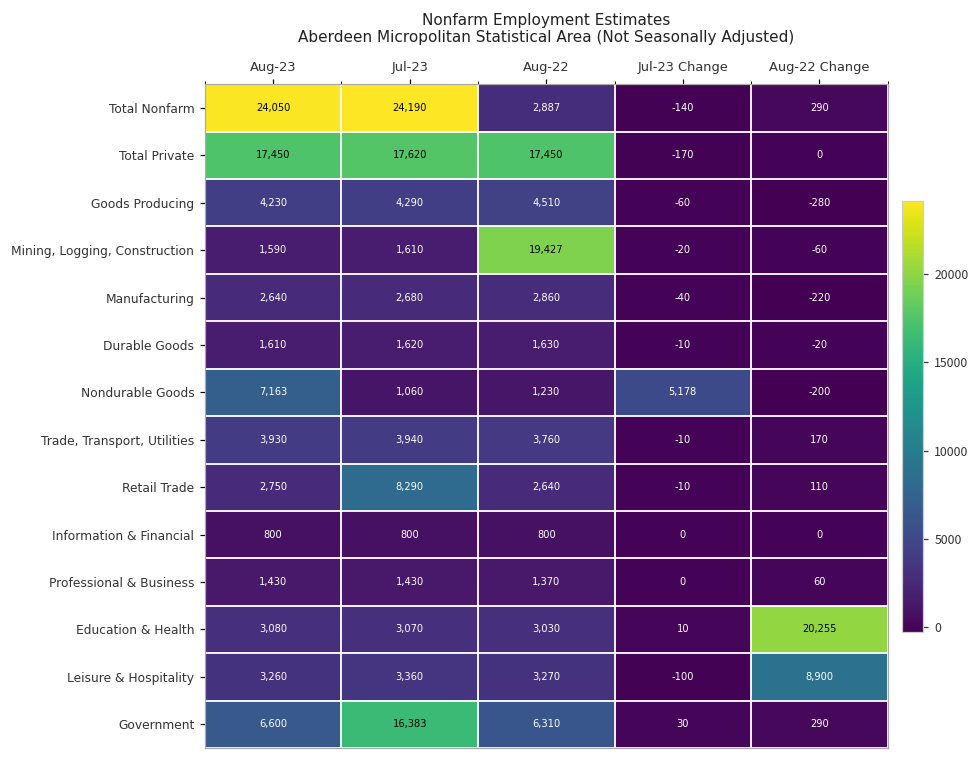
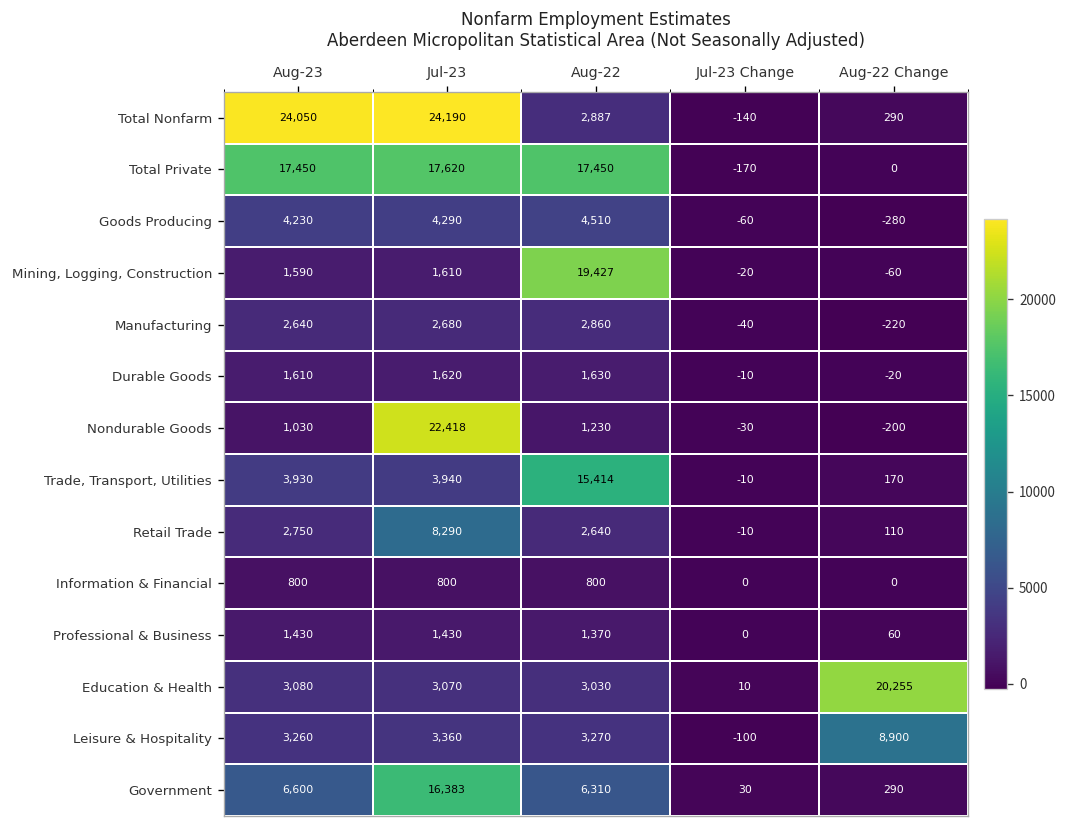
  {
    "Total Nonfarm": {
      "Aug-23": "24,050",
      "Jul-23": "24,190",
      "Aug-22": "2,887",
      "Jul-23 Change": "-140",
      "Aug-22 Change": "290"
    },
    "Total Private": {
      "Aug-23": "17,450",
      "Jul-23": "17,620",
      "Aug-22": "17,450",
      "Jul-23 Change": "-170",
      "Aug-22 Change": "0"
    },
    "Goods Producing": {
      "Aug-23": "4,230",
      "Jul-23": "4,290",
      "Aug-22": "4,510",
      "Jul-23 Change": "-60",
      "Aug-22 Change": "-280"
    },
    "Mining, Logging, Construction": {
      "Aug-23": "1,590",
      "Jul-23": "1,610",
      "Aug-22": "19,427",
      "Jul-23 Change": "-20",
      "Aug-22 Change": "-60"
    },
    "Manufacturing": {
      "Aug-23": "2,640",
      "Jul-23": "2,680",
      "Aug-22": "2,860",
      "Jul-23 Change": "-40",
      "Aug-22 Change": "-220"
    },
    "Durable Goods": {
      "Aug-23": "1,610",
      "Jul-23": "1,620",
      "Aug-22": "1,630",
      "Jul-23 Change": "-10",
      "Aug-22 Change": "-20"
    },
    "Nondurable Goods": {
-     "Aug-23": "7,163",
-     "Jul-23": "1,060",
+     "Aug-23": "1,030",
+     "Jul-23": "22,418",
      "Aug-22": "1,230",
-     "Jul-23 Change": "5,178",
+     "Jul-23 Change": "-30",
      "Aug-22 Change": "-200"
    },
    "Trade, Transport, Utilities": {
      "Aug-23": "3,930",
      "Jul-23": "3,940",
-     "Aug-22": "3,760",
+     "Aug-22": "15,414",
      "Jul-23 Change": "-10",
      "Aug-22 Change": "170"
    },
    "Retail Trade": {
      "Aug-23": "2,750",
      "Jul-23": "8,290",
      "Aug-22": "2,640",
      "Jul-23 Change": "-10",
      "Aug-22 Change": "110"
    },
    "Information & Financial": {
      "Aug-23": "800",
      "Jul-23": "800",
      "Aug-22": "800",
      "Jul-23 Change": "0",
      "Aug-22 Change": "0"
    },
    "Professional & Business": {
      "Aug-23": "1,430",
      "Jul-23": "1,430",
      "Aug-22": "1,370",
      "Jul-23 Change": "0",
      "Aug-22 Change": "60"
    },
    "Education & Health": {
      "Aug-23": "3,080",
      "Jul-23": "3,070",
      "Aug-22": "3,030",
      "Jul-23 Change": "10",
      "Aug-22 Change": "20,255"
    },
    "Leisure & Hospitality": {
      "Aug-23": "3,260",
      "Jul-23": "3,360",
      "Aug-22": "3,270",
      "Jul-23 Change": "-100",
      "Aug-22 Change": "8,900"
    },
    "Government": {
      "Aug-23": "6,600",
      "Jul-23": "16,383",
      "Aug-22": "6,310",
      "Jul-23 Change": "30",
      "Aug-22 Change": "290"
    }
  }
